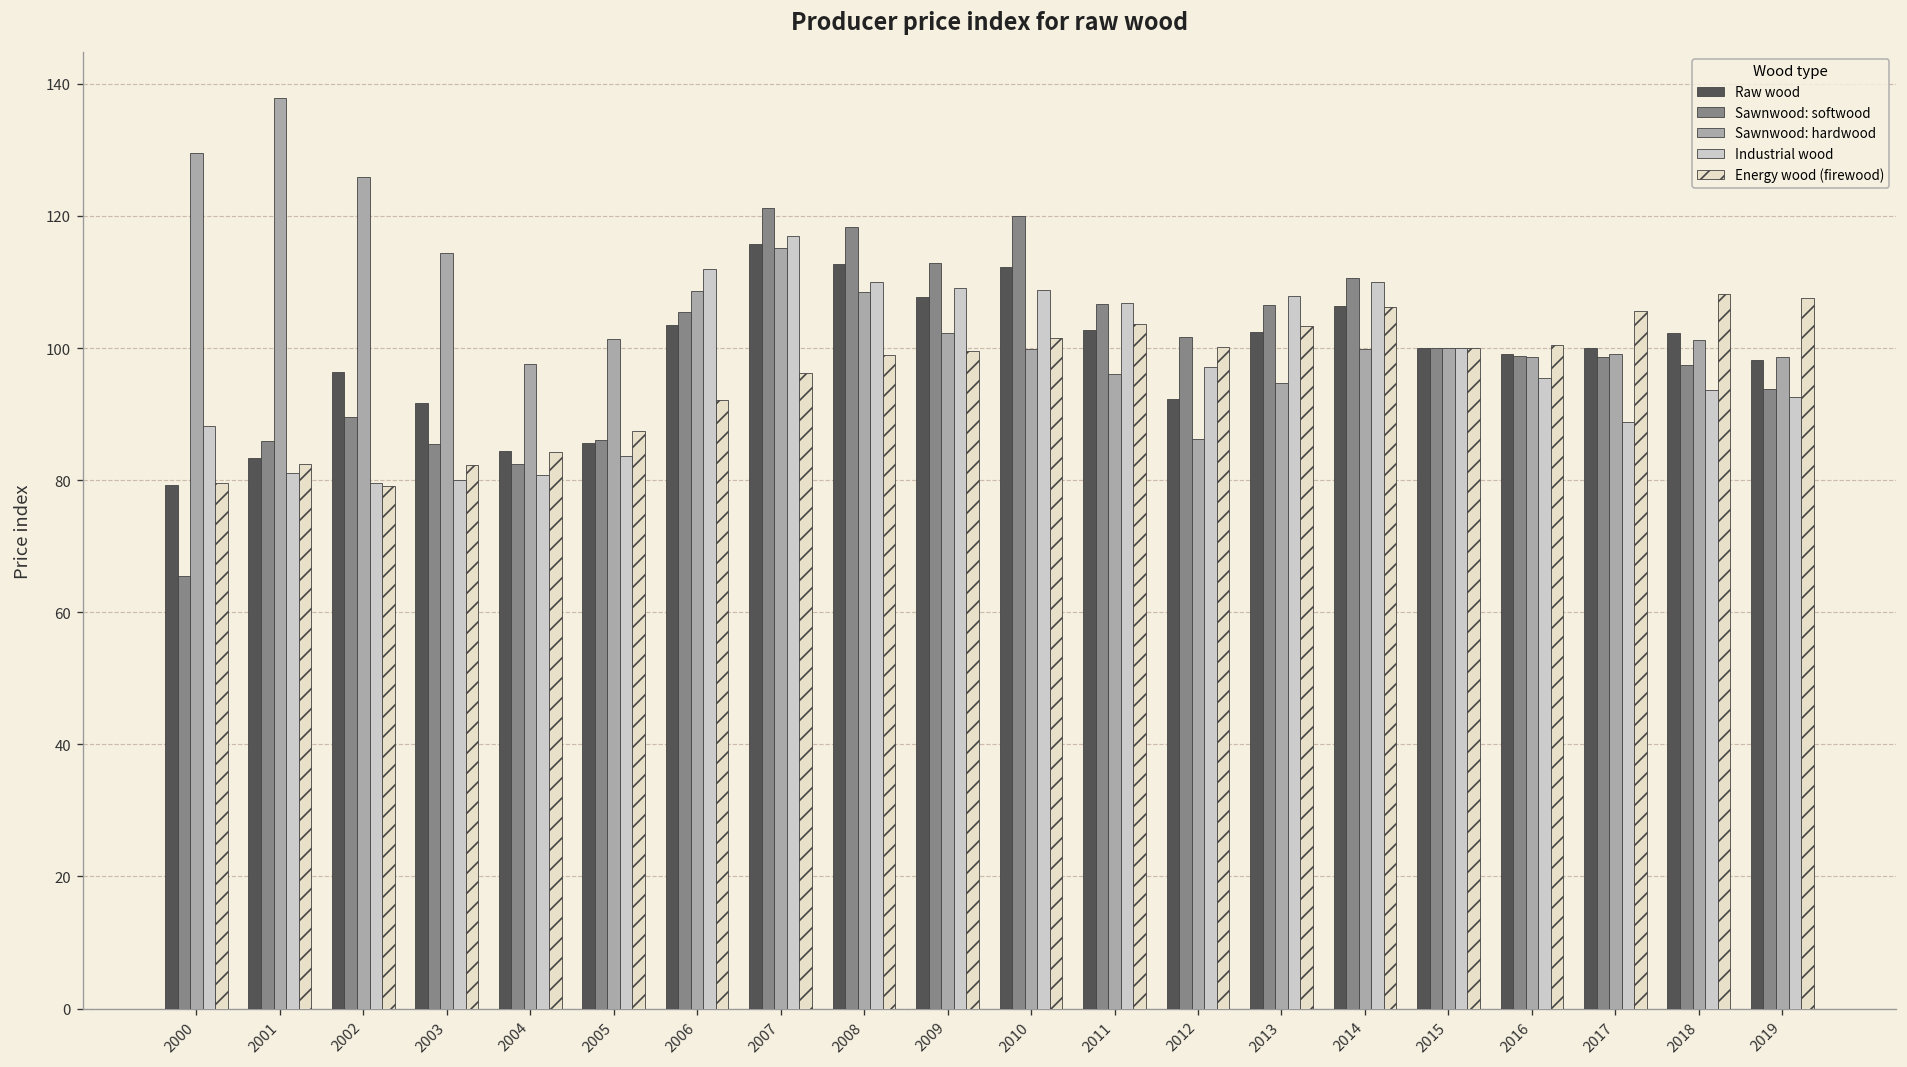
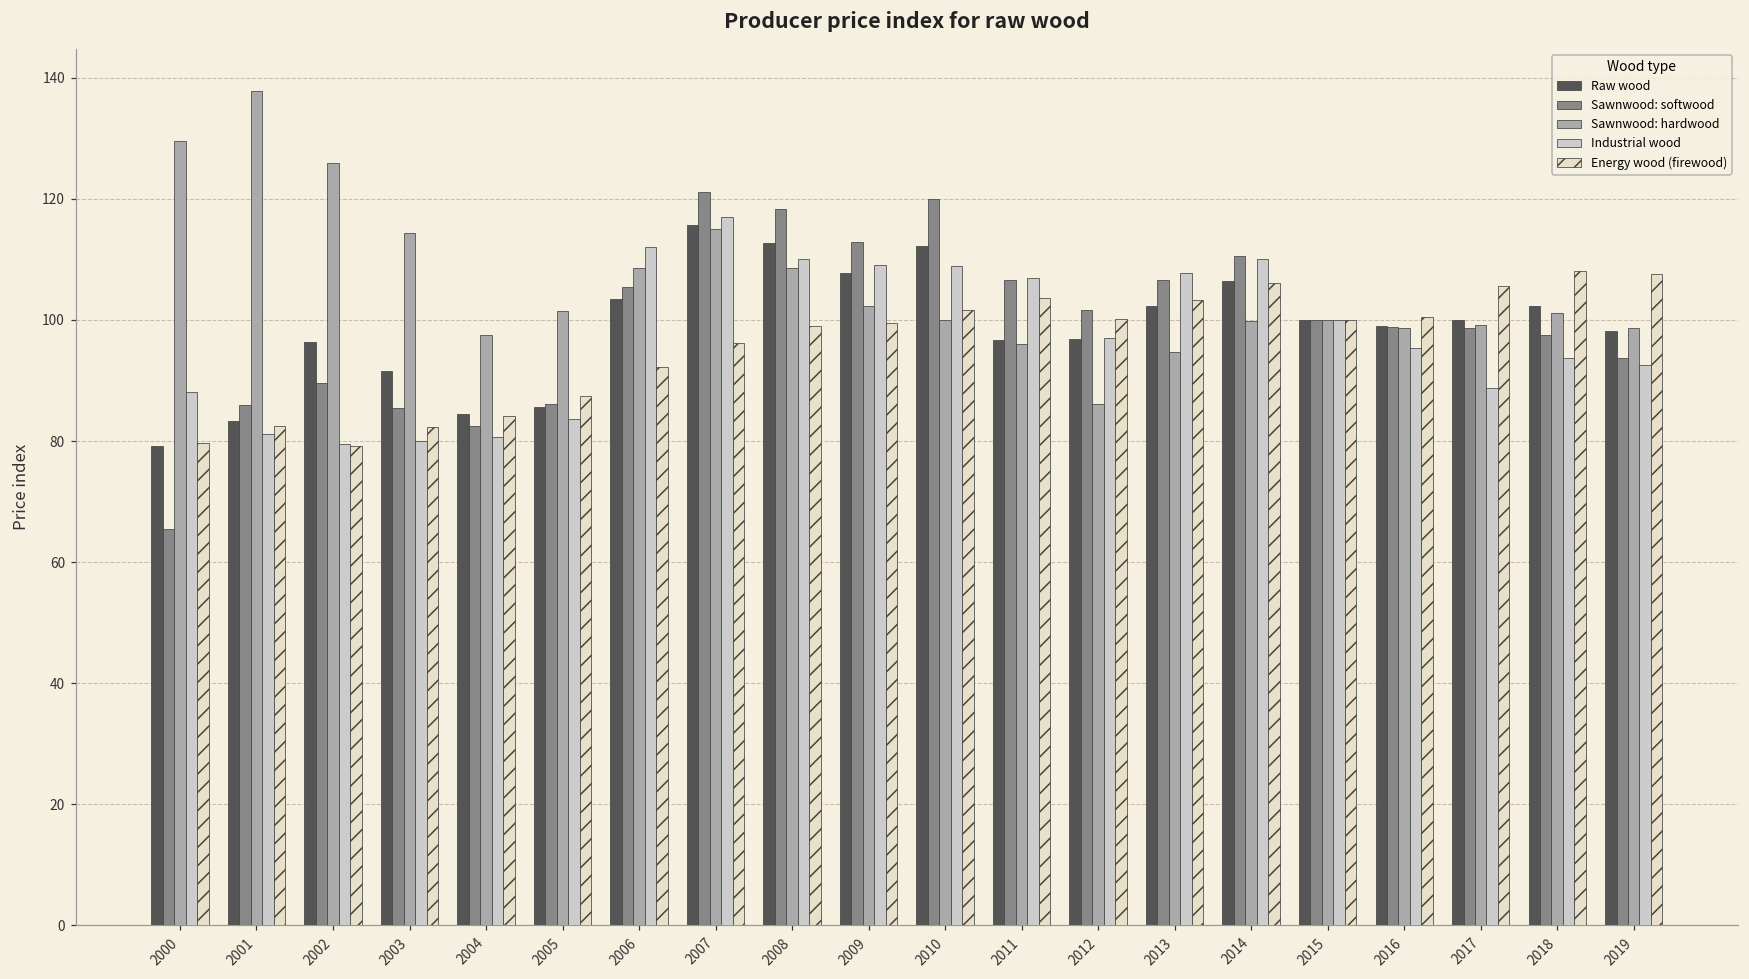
  {
    "Raw wood": {
      "2000": 79,
      "2001": 83,
      "2002": 96,
      "2003": 92,
      "2004": 84,
      "2005": 86,
      "2006": 103,
      "2007": 116,
      "2008": 113,
      "2009": 108,
      "2010": 112,
-     "2011": 103,
-     "2012": 92,
+     "2011": 97,
+     "2012": 97,
      "2013": 102,
      "2014": 106,
      "2015": 100,
      "2016": 99,
      "2017": 100,
      "2018": 102,
      "2019": 98
    }
  }
